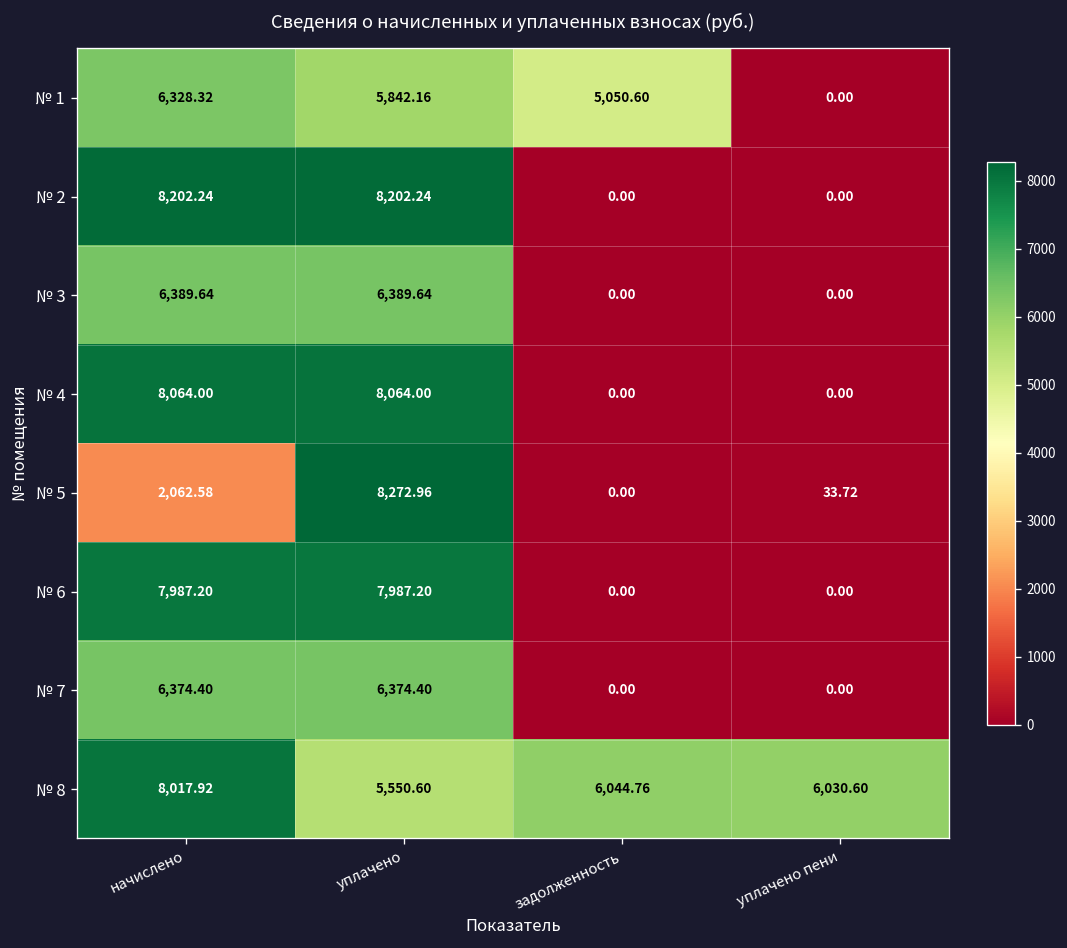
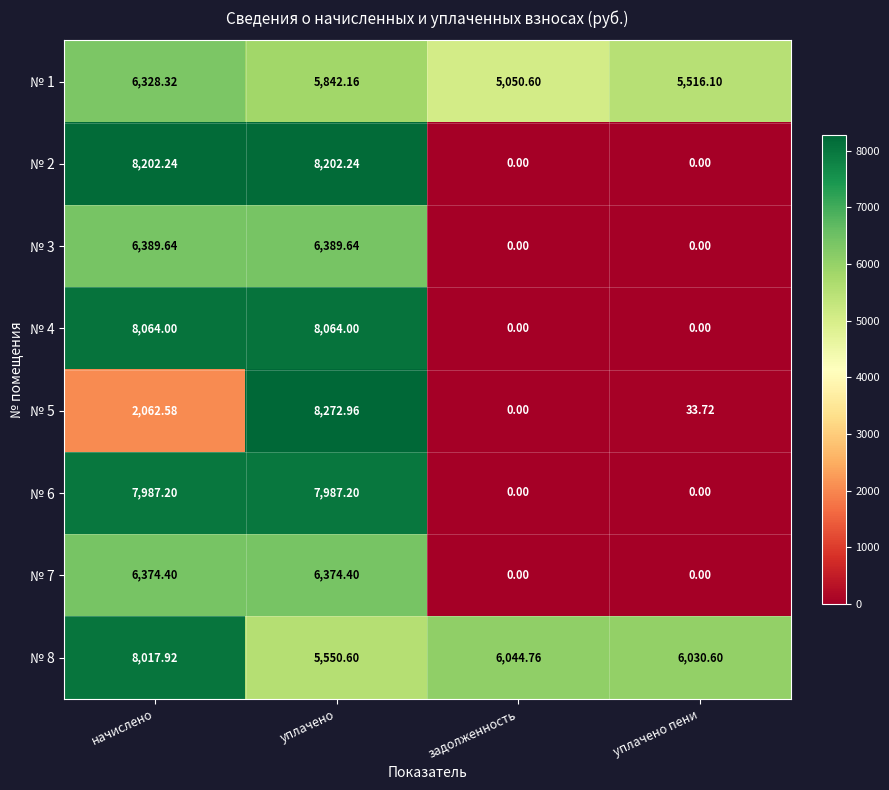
  {
    "№ 1": {
      "начислено": "6,328.32",
      "уплачено": "5,842.16",
      "задолженность": "5,050.60",
-     "уплачено пени": "0.00"
+     "уплачено пени": "5,516.10"
    },
    "№ 2": {
      "начислено": "8,202.24",
      "уплачено": "8,202.24",
      "задолженность": "0.00",
      "уплачено пени": "0.00"
    },
    "№ 3": {
      "начислено": "6,389.64",
      "уплачено": "6,389.64",
      "задолженность": "0.00",
      "уплачено пени": "0.00"
    },
    "№ 4": {
      "начислено": "8,064.00",
      "уплачено": "8,064.00",
      "задолженность": "0.00",
      "уплачено пени": "0.00"
    },
    "№ 5": {
      "начислено": "2,062.58",
      "уплачено": "8,272.96",
      "задолженность": "0.00",
      "уплачено пени": "33.72"
    },
    "№ 6": {
      "начислено": "7,987.20",
      "уплачено": "7,987.20",
      "задолженность": "0.00",
      "уплачено пени": "0.00"
    },
    "№ 7": {
      "начислено": "6,374.40",
      "уплачено": "6,374.40",
      "задолженность": "0.00",
      "уплачено пени": "0.00"
    },
    "№ 8": {
      "начислено": "8,017.92",
      "уплачено": "5,550.60",
      "задолженность": "6,044.76",
      "уплачено пени": "6,030.60"
    }
  }
